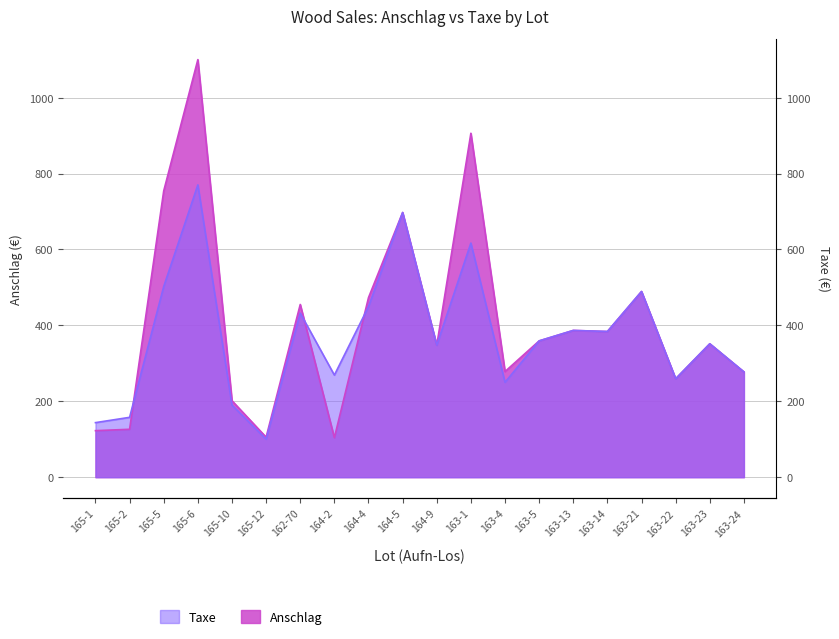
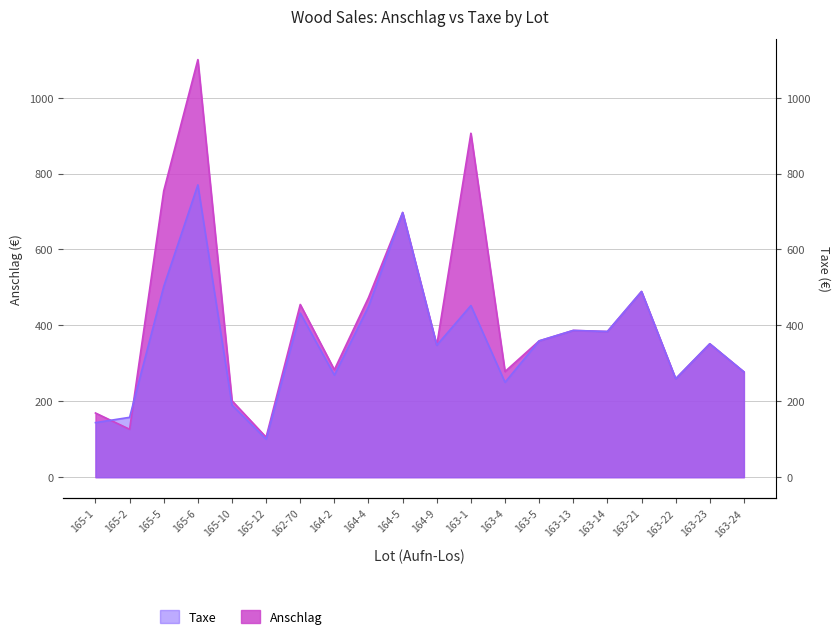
  {
    "Anschlag": {
-     "165-1": 120,
+     "165-1": 170,
      "165-2": 130,
      "165-5": 750,
      "165-6": 1100,
      "165-10": 200,
      "162-70": 460,
-     "164-2": 100,
+     "164-2": 280,
      "164-4": 470,
      "163-1": 910,
      "163-4": 280
    },
    "Taxe": {
      "165-1": 140,
      "165-2": 160,
      "165-5": 500,
      "165-6": 770,
      "165-10": 190,
      "162-70": 430,
      "164-2": 270,
      "164-4": 450,
-     "163-1": 620,
+     "163-1": 450,
      "163-4": 250
    }
  }
